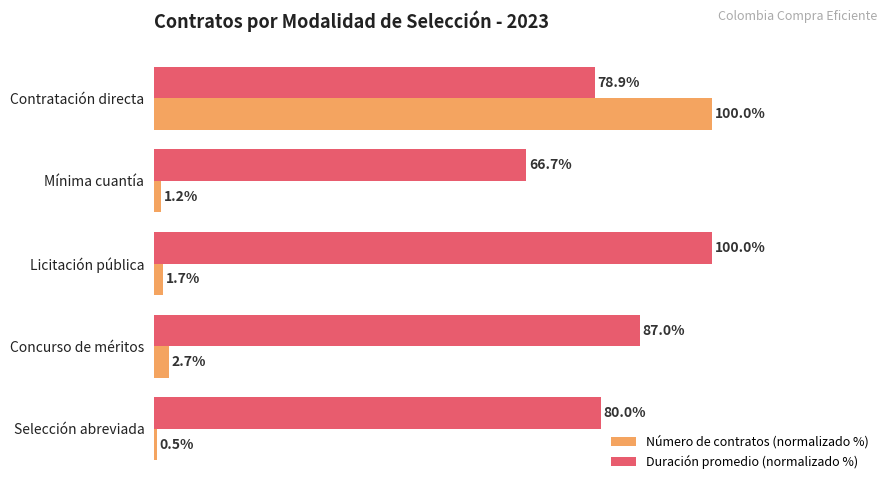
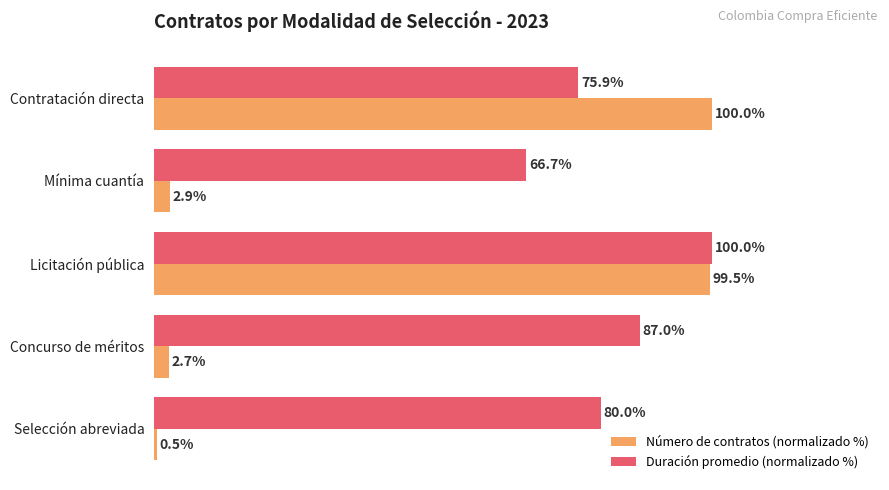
  {
    "Número de contratos (normalizado %)": {
      "Contratación directa": "100.0%",
-     "Mínima cuantía": "1.2%",
-     "Licitación pública": "1.7%",
+     "Mínima cuantía": "2.9%",
+     "Licitación pública": "99.5%",
      "Concurso de méritos": "2.7%",
      "Selección abreviada": "0.5%"
    },
    "Duración promedio (normalizado %)": {
-     "Contratación directa": "78.9%",
+     "Contratación directa": "75.9%",
      "Mínima cuantía": "66.7%",
      "Licitación pública": "100.0%",
      "Concurso de méritos": "87.0%",
      "Selección abreviada": "80.0%"
    }
  }
